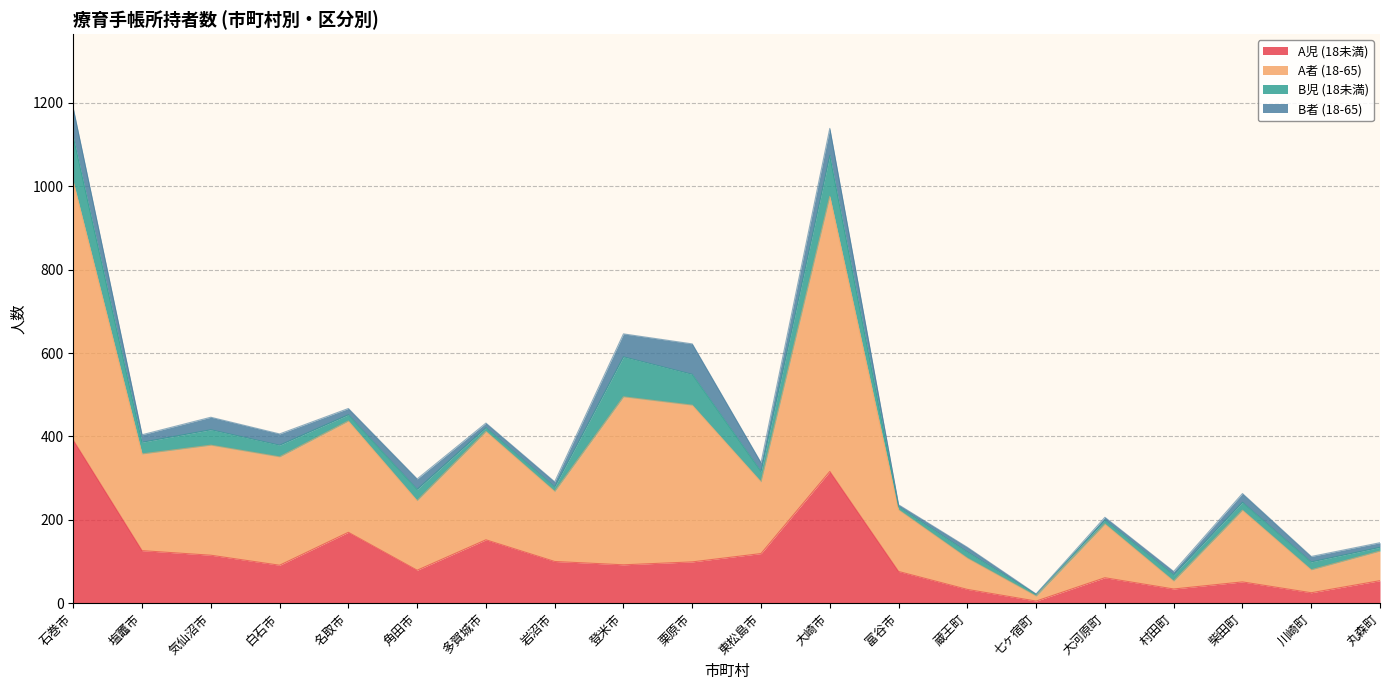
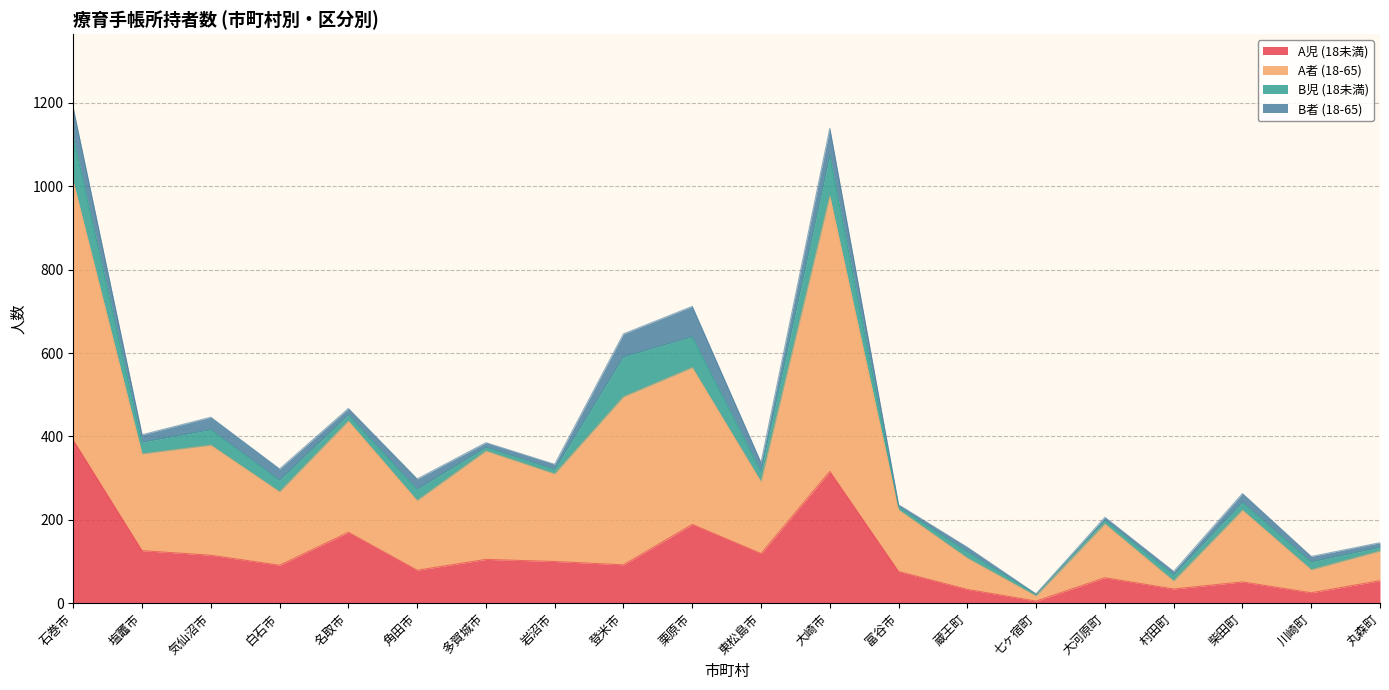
  {
    "A児 (18未満)": {
      "石巻市": 390,
      "塩竈市": 130,
      "気仙沼市": 120,
      "白石市": 90,
      "名取市": 170,
      "角田市": 80,
-     "多賀城市": 150,
+     "多賀城市": 110,
      "岩沼市": 100,
      "登米市": 90,
-     "栗原市": 100,
+     "栗原市": 190,
      "東松島市": 120,
      "大崎市": 320,
      "富谷市": 80,
      "蔵王町": 30,
      "七ヶ宿町": 10,
      "大河原町": 60,
      "村田町": 30,
      "柴田町": 50,
      "川崎町": 30,
      "丸森町": 50
    },
    "A者 (18-65)": {
      "石巻市": 620,
      "塩竈市": 230,
      "気仙沼市": 260,
-     "白石市": 260,
+     "白石市": 180,
      "名取市": 270,
      "角田市": 170,
      "多賀城市": 260,
-     "岩沼市": 170,
+     "岩沼市": 210,
      "登米市": 400,
      "栗原市": 380,
      "東松島市": 170,
      "大崎市": 660,
      "富谷市": 150,
      "蔵王町": 80,
      "大河原町": 130,
      "村田町": 20,
      "柴田町": 170,
      "川崎町": 60,
      "丸森町": 70
    }
  }
